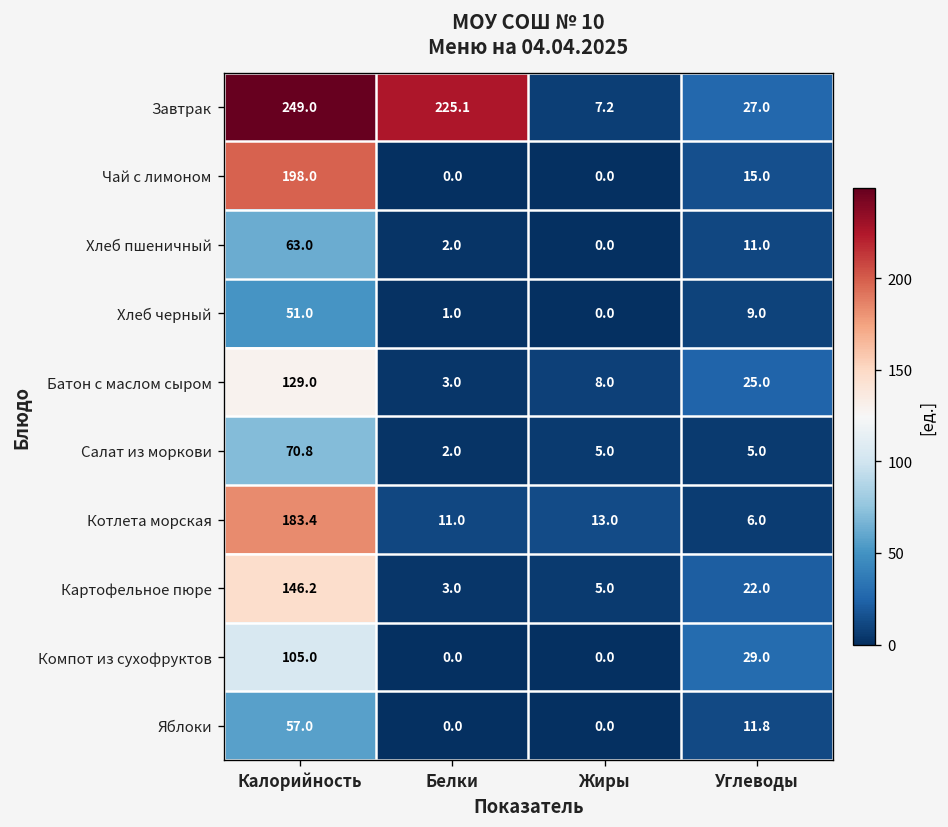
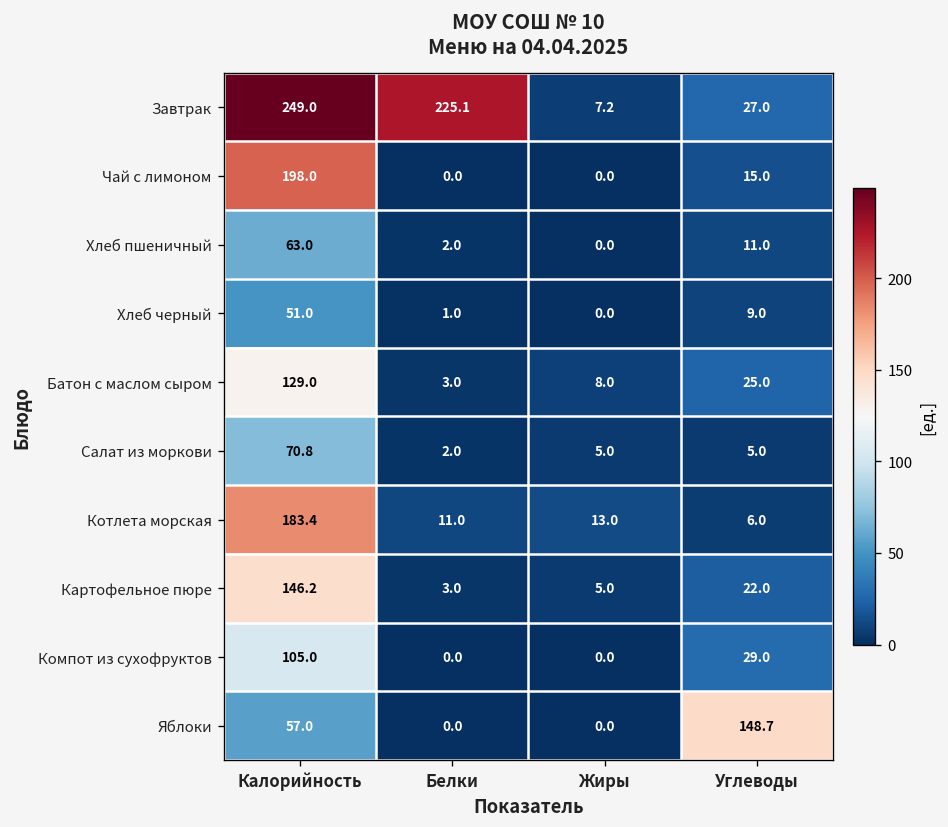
  {
    "Завтрак": {
      "Калорийность": 249.0,
      "Белки": 225.1,
      "Жиры": 7.2,
      "Углеводы": 27.0
    },
    "Чай с лимоном": {
      "Калорийность": 198.0,
      "Белки": 0.0,
      "Жиры": 0.0,
      "Углеводы": 15.0
    },
    "Хлеб пшеничный": {
      "Калорийность": 63.0,
      "Белки": 2.0,
      "Жиры": 0.0,
      "Углеводы": 11.0
    },
    "Хлеб черный": {
      "Калорийность": 51.0,
      "Белки": 1.0,
      "Жиры": 0.0,
      "Углеводы": 9.0
    },
    "Батон с маслом сыром": {
      "Калорийность": 129.0,
      "Белки": 3.0,
      "Жиры": 8.0,
      "Углеводы": 25.0
    },
    "Салат из моркови": {
      "Калорийность": 70.8,
      "Белки": 2.0,
      "Жиры": 5.0,
      "Углеводы": 5.0
    },
    "Котлета морская": {
      "Калорийность": 183.4,
      "Белки": 11.0,
      "Жиры": 13.0,
      "Углеводы": 6.0
    },
    "Картофельное пюре": {
      "Калорийность": 146.2,
      "Белки": 3.0,
      "Жиры": 5.0,
      "Углеводы": 22.0
    },
    "Компот из сухофруктов": {
      "Калорийность": 105.0,
      "Белки": 0.0,
      "Жиры": 0.0,
      "Углеводы": 29.0
    },
    "Яблоки": {
      "Калорийность": 57.0,
      "Белки": 0.0,
      "Жиры": 0.0,
-     "Углеводы": 11.8
+     "Углеводы": 148.7
    }
  }
